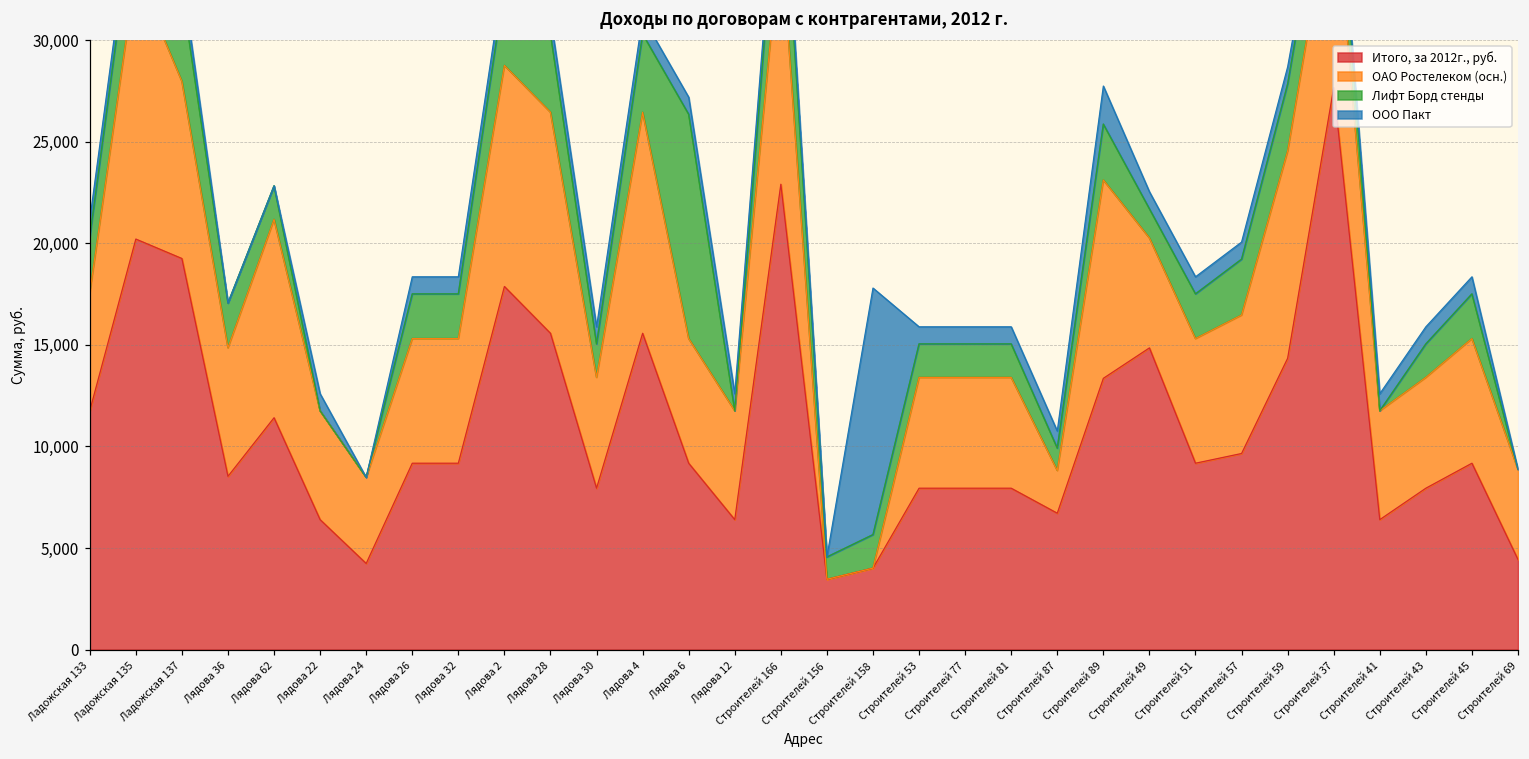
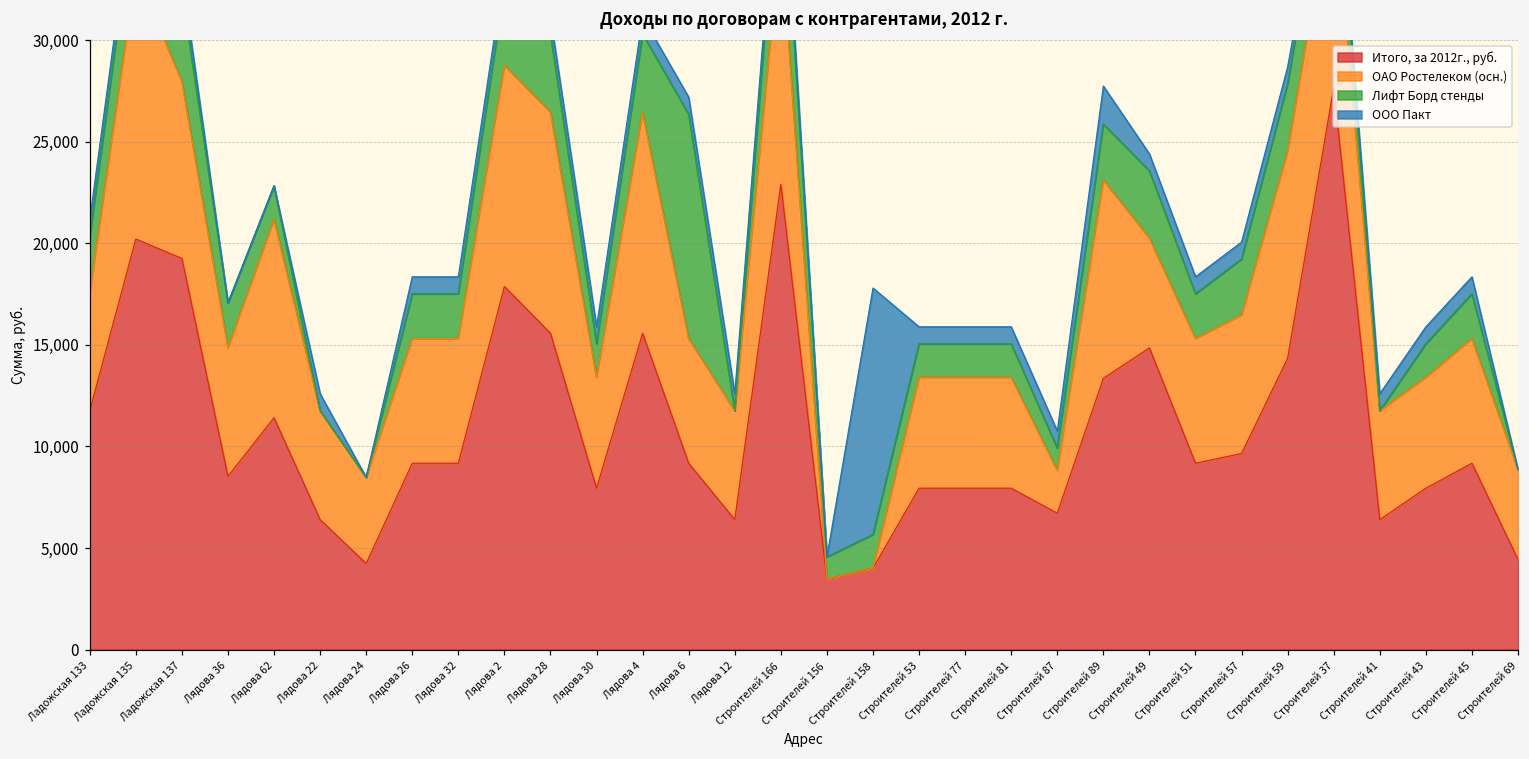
  {
    "Итого, за 2012г., руб.": {
      "Ладожская 133": "11,800",
      "Ладожская 135": "20,200",
      "Ладожская 137": "19,300",
      "Лядова 36": "8,500",
      "Лядова 62": "11,400",
      "Лядова 22": "6,400",
      "Лядова 24": "4,200",
      "Лядова 26": "9,200",
      "Лядова 32": "9,200",
      "Лядова 2": "17,900",
      "Лядова 28": "15,600",
      "Лядова 30": "7,900",
      "Лядова 4": "15,600",
      "Лядова 6": "9,200",
      "Лядова 12": "6,400",
      "Строителей 166": "22,900",
      "Строителей 53": "7,900",
      "Строителей 77": "7,900",
      "Строителей 81": "7,900",
      "Строителей 87": "6,700",
      "Строителей 89": "13,400",
      "Строителей 49": "14,900",
      "Строителей 51": "9,200",
      "Строителей 57": "9,700",
      "Строителей 59": "14,300",
      "Строителей 41": "6,400",
      "Строителей 43": "7,900",
      "Строителей 45": "9,200",
      "Строителей 69": "4,400"
    },
    "ОАО Ростелеком (осн.)": {
      "Ладожская 133": "5,800",
      "Ладожская 137": "8,700",
      "Лядова 36": "6,300",
      "Лядова 62": "9,800",
      "Лядова 26": "6,100",
      "Лядова 32": "6,100",
      "Лядова 2": "10,900",
      "Лядова 28": "10,900",
      "Лядова 30": "5,500",
      "Лядова 4": "10,900",
      "Лядова 6": "6,100",
      "Строителей 53": "5,500",
      "Строителей 77": "5,500",
      "Строителей 81": "5,500",
      "Строителей 87": "2,100",
      "Строителей 89": "9,800",
      "Строителей 49": "5,400",
      "Строителей 51": "6,100",
      "Строителей 57": "6,800",
      "Строителей 59": "10,200",
      "Строителей 43": "5,500",
      "Строителей 45": "6,100"
    },
    "Лифт Борд стенды": {
      "Ладожская 133": "2,800",
      "Лядова 26": "2,200",
      "Лядова 32": "2,200",
      "Лядова 30": "1,700",
      "Лядова 6": "11,000",
      "Строителей 158": "1,700",
      "Строителей 53": "1,700",
      "Строителей 77": "1,700",
      "Строителей 81": "1,700",
      "Строителей 87": "1,100",
      "Строителей 89": "2,800",
-     "Строителей 49": "1,400",
+     "Строителей 49": "3,300",
      "Строителей 51": "2,200",
      "Строителей 57": "2,800",
      "Строителей 59": "3,300",
      "Строителей 43": "1,700",
      "Строителей 45": "2,200"
    },
    "ООО Пакт": {
      "Ладожская 133": "800",
      "Лядова 22": "800",
      "Лядова 26": "800",
      "Лядова 32": "800",
      "Лядова 30": "800",
      "Лядова 6": "800",
      "Лядова 12": "800",
      "Строителей 158": "12,100",
      "Строителей 53": "800",
      "Строителей 77": "800",
      "Строителей 81": "800",
      "Строителей 87": "800",
      "Строителей 89": "1,900",
      "Строителей 49": "800",
      "Строителей 51": "800",
      "Строителей 57": "800",
      "Строителей 59": "800",
      "Строителей 41": "800",
      "Строителей 43": "800",
      "Строителей 45": "800"
    }
  }
